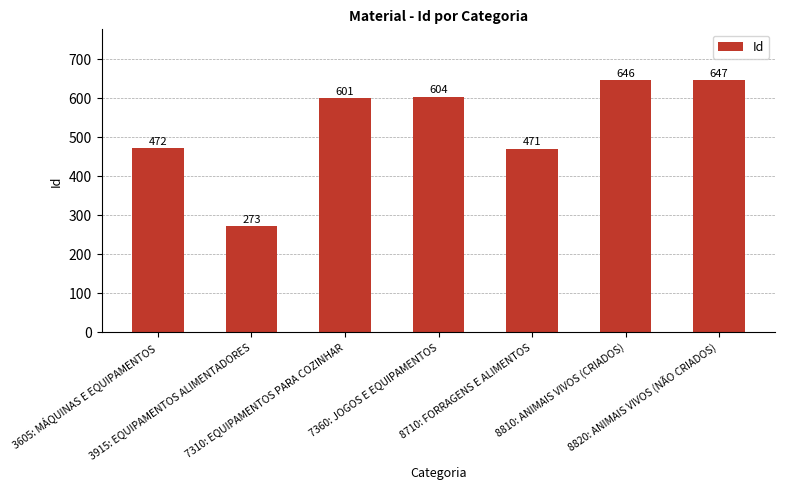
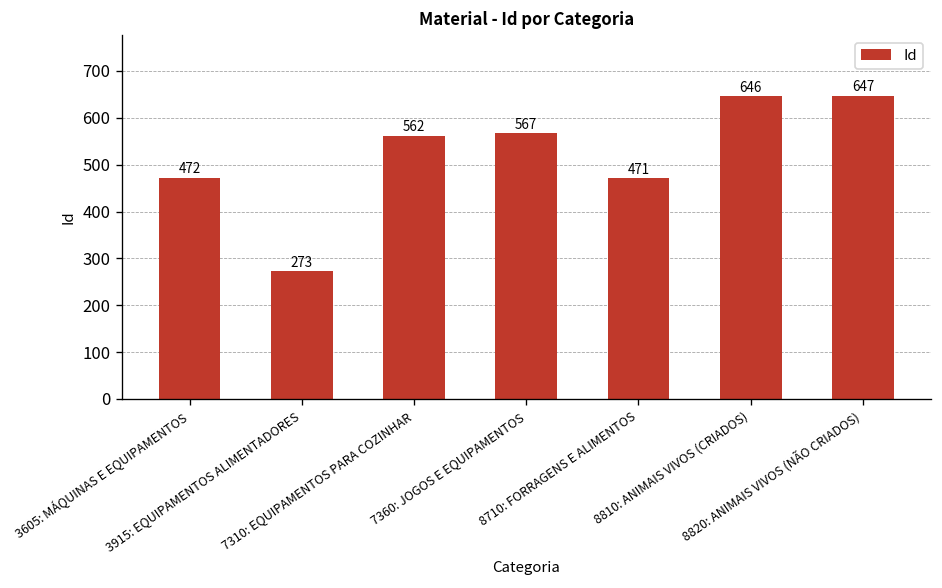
  {
    "3605: MÁQUINAS E EQUIPAMENTOS": 472,
    "3915: EQUIPAMENTOS ALIMENTADORES": 273,
-   "7310: EQUIPAMENTOS PARA COZINHAR": 601,
-   "7360: JOGOS E EQUIPAMENTOS": 604,
+   "7310: EQUIPAMENTOS PARA COZINHAR": 562,
+   "7360: JOGOS E EQUIPAMENTOS": 567,
    "8710: FORRAGENS E ALIMENTOS": 471,
    "8810: ANIMAIS VIVOS (CRIADOS)": 646,
    "8820: ANIMAIS VIVOS (NÃO CRIADOS)": 647
  }
